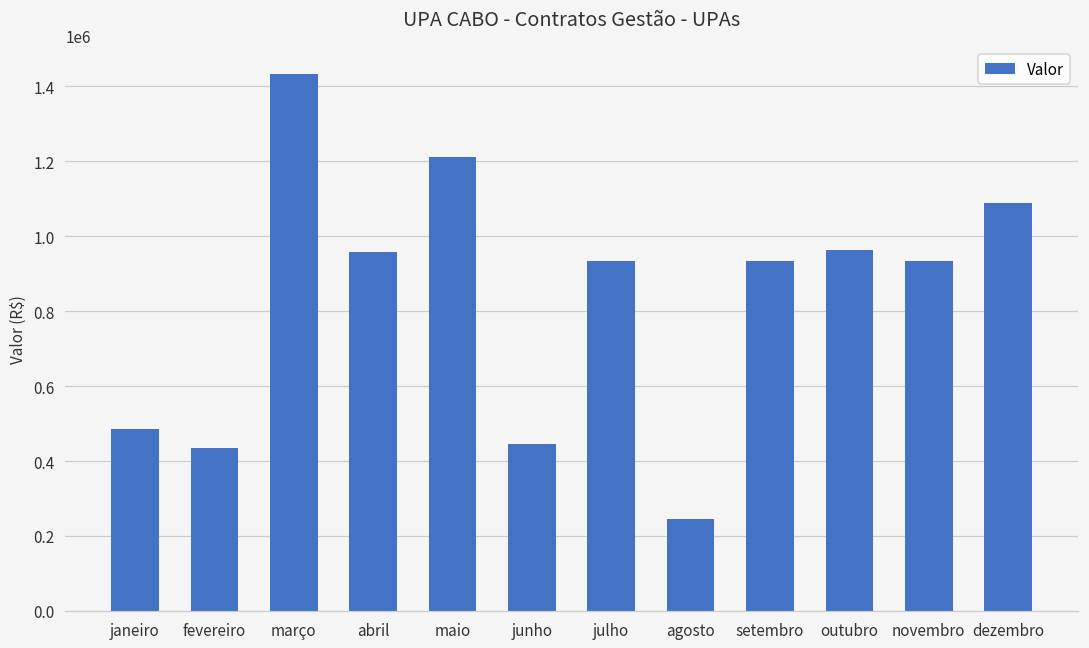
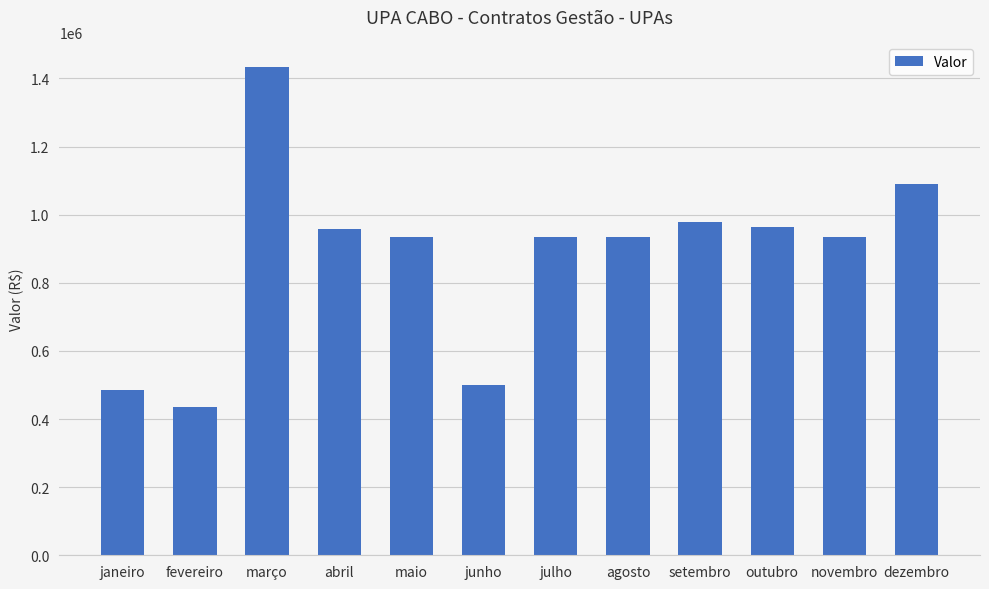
  {
    "janeiro": 490000,
    "fevereiro": 430000,
    "março": 1430000,
    "abril": 960000,
-   "maio": 1210000,
-   "junho": 440000,
+   "maio": 930000,
+   "junho": 500000,
    "julho": 930000,
-   "agosto": 250000,
-   "setembro": 930000,
+   "agosto": 930000,
+   "setembro": 980000,
    "outubro": 960000,
    "novembro": 930000,
    "dezembro": 1090000
  }
